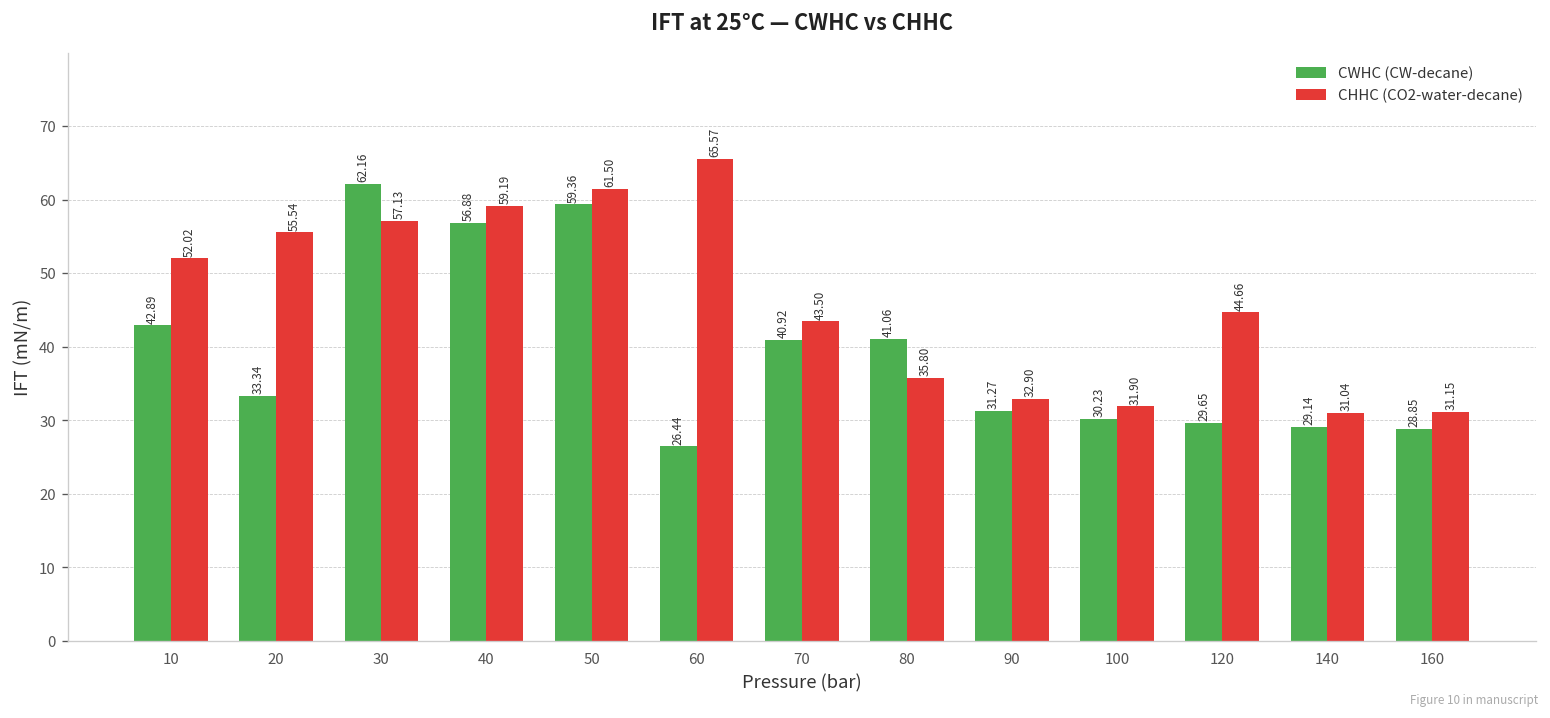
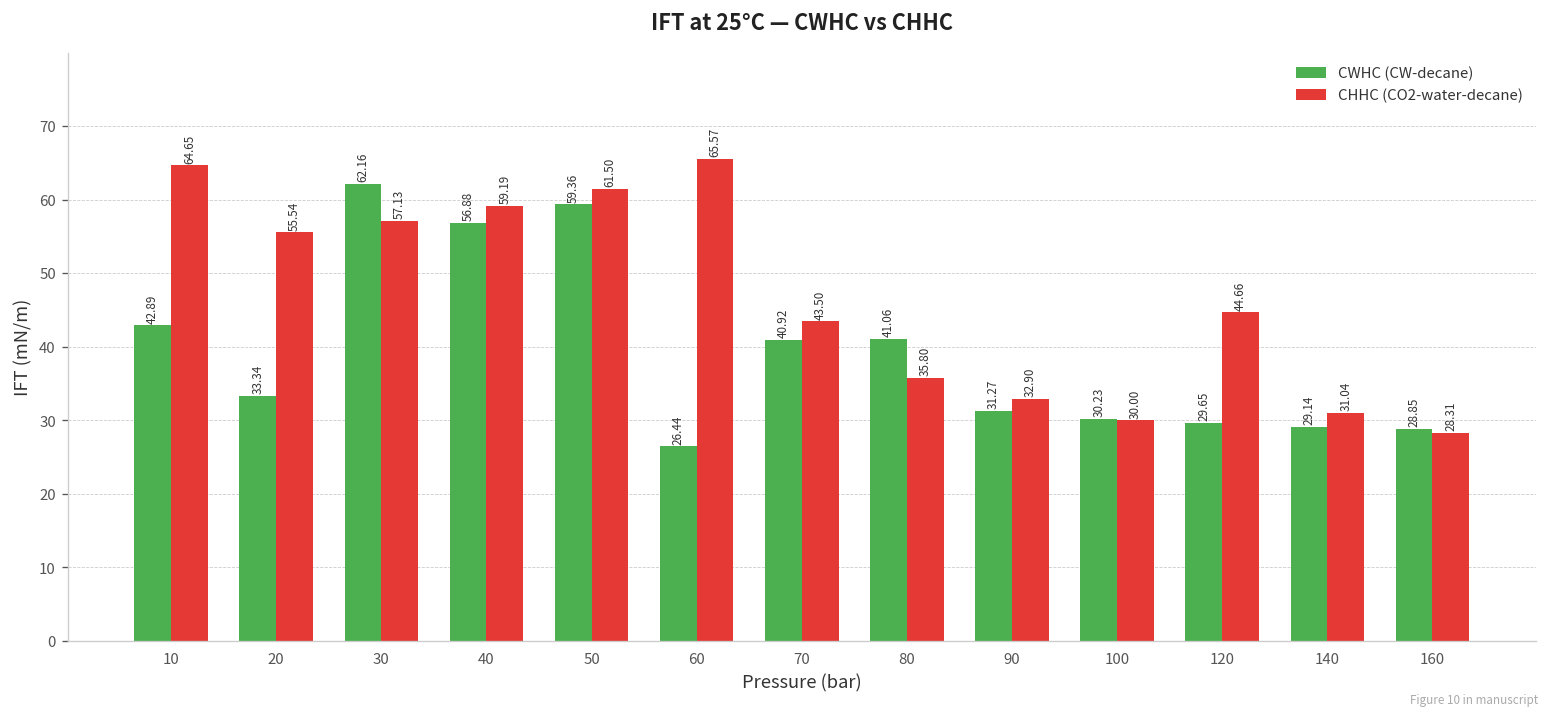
  {
    "CWHC (CW-decane)": {
      "10": 42.89,
      "20": 33.34,
      "30": 62.16,
      "40": 56.88,
      "50": 59.36,
      "60": 26.44,
      "70": 40.92,
      "80": 41.06,
      "90": 31.27,
      "100": 30.23,
      "120": 29.65,
      "140": 29.14,
      "160": 28.85
    },
    "CHHC (CO2-water-decane)": {
-     "10": 52.02,
+     "10": 64.65,
      "20": 55.54,
      "30": 57.13,
      "40": 59.19,
      "50": 61.50,
      "60": 65.57,
      "70": 43.50,
      "80": 35.80,
      "90": 32.90,
-     "100": 31.90,
+     "100": 30.00,
      "120": 44.66,
      "140": 31.04,
-     "160": 31.15
+     "160": 28.31
    }
  }
